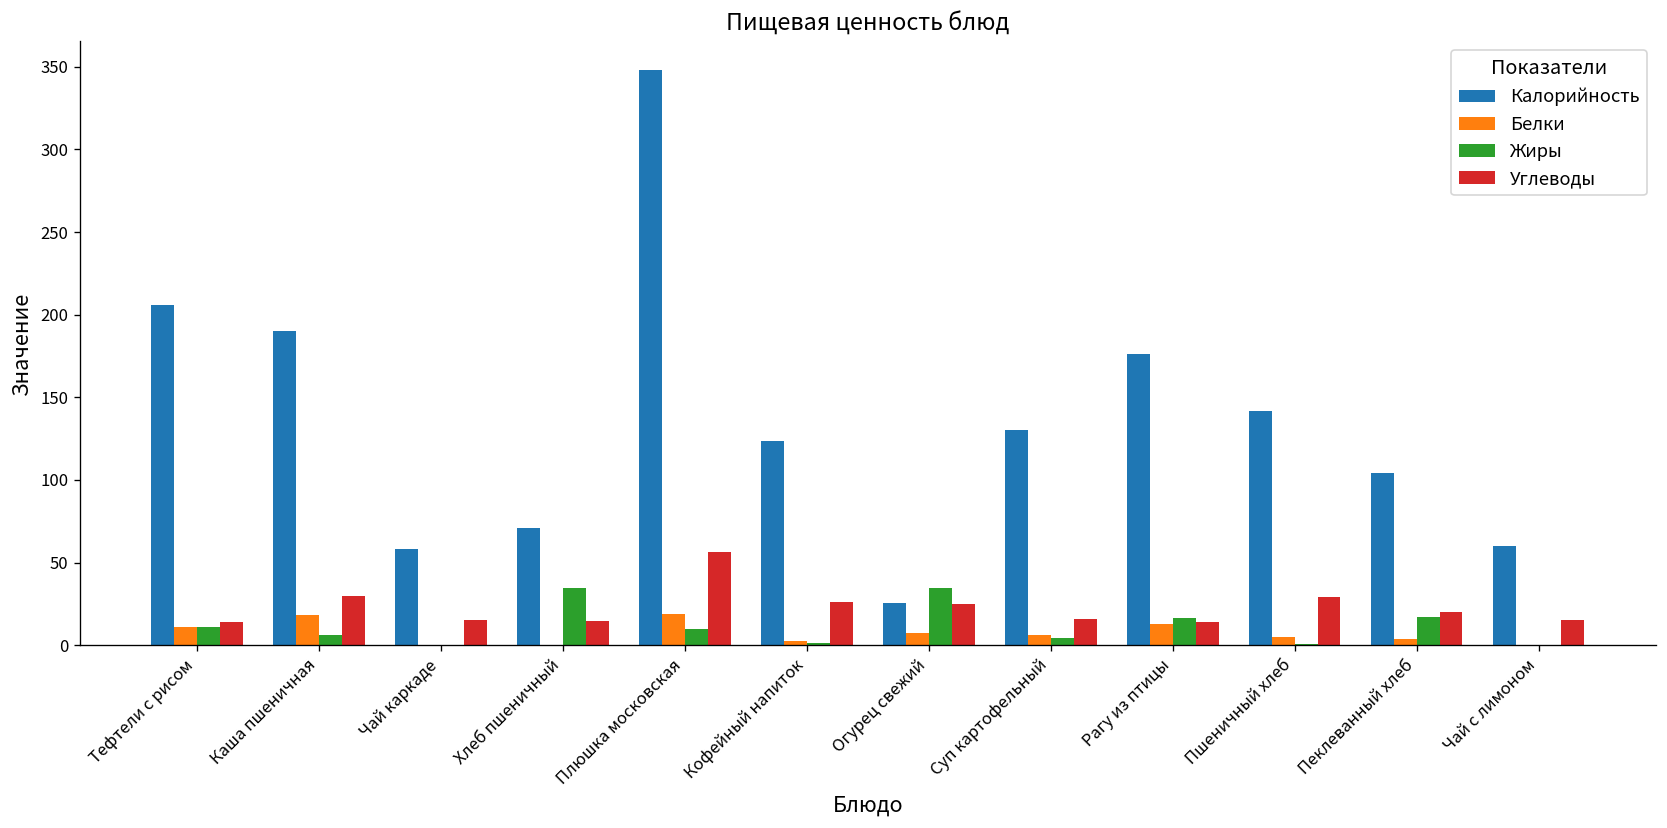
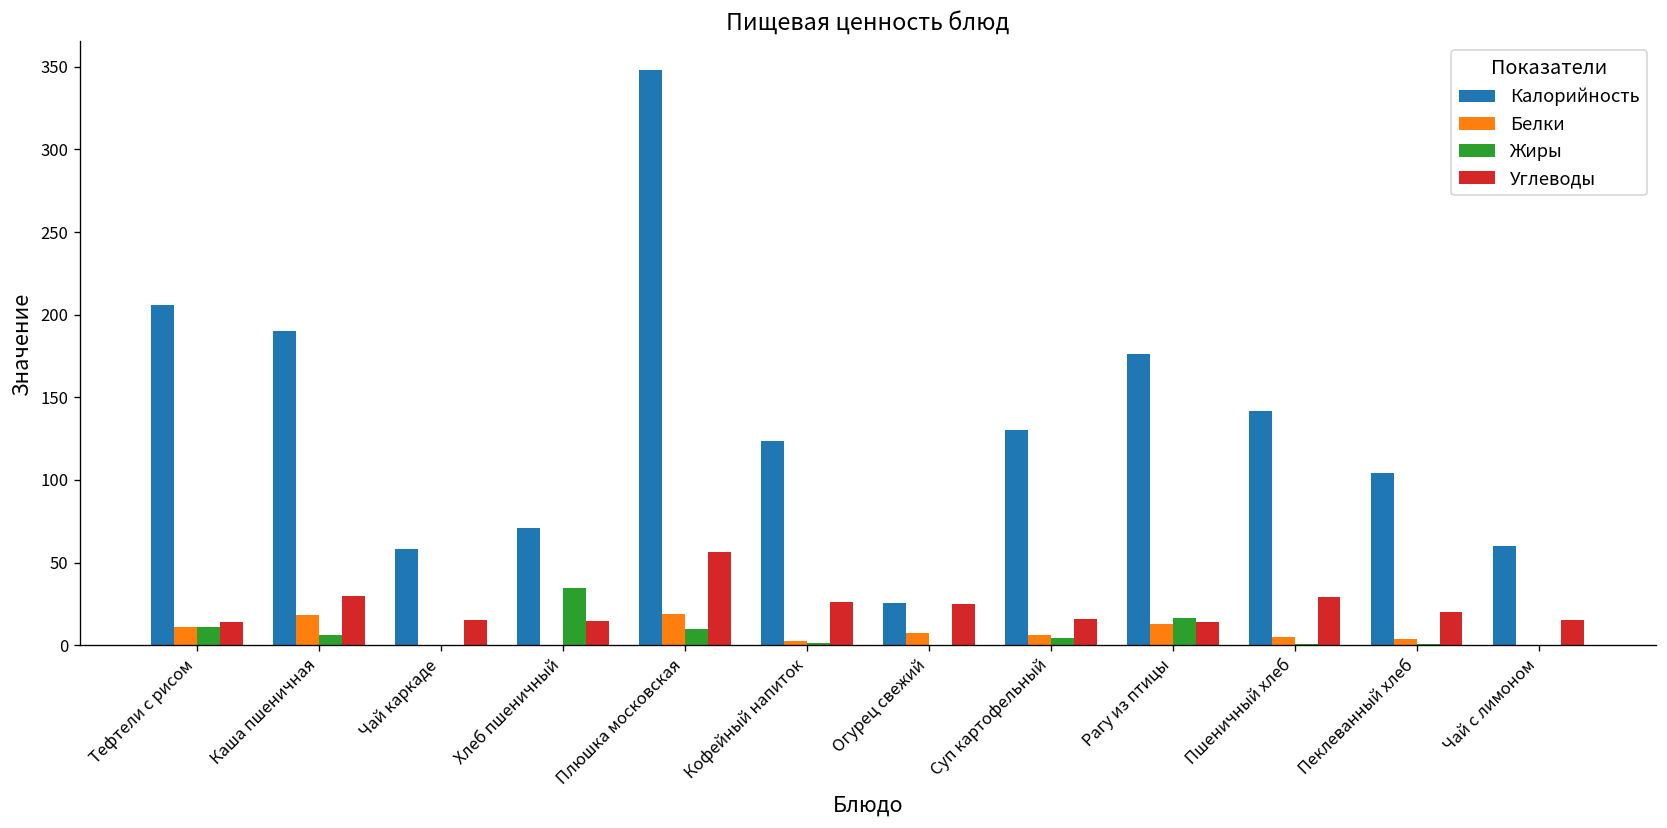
  {
    "Калорийность": {
      "Тефтели с рисом": 206,
      "Каша пшеничная": 190,
      "Чай каркаде": 58,
      "Хлеб пшеничный": 71,
      "Плюшка московская": 348,
      "Кофейный напиток": 124,
      "Огурец свежий": 26,
      "Суп картофельный": 130,
      "Рагу из птицы": 176,
      "Пшеничный хлеб": 142,
      "Пеклеванный хлеб": 104,
      "Чай с лимоном": 60
    },
    "Белки": {
      "Тефтели с рисом": 11,
      "Каша пшеничная": 19,
      "Чай каркаде": 0,
      "Плюшка московская": 19,
      "Кофейный напиток": 2,
      "Огурец свежий": 7,
      "Суп картофельный": 6,
      "Рагу из птицы": 13,
      "Пшеничный хлеб": 5,
      "Пеклеванный хлеб": 4
    },
    "Жиры": {
      "Тефтели с рисом": 11,
      "Каша пшеничная": 6,
      "Чай каркаде": 0,
      "Хлеб пшеничный": 35,
      "Плюшка московская": 10,
-     "Огурец свежий": 35,
+     "Огурец свежий": 0,
      "Суп картофельный": 5,
      "Рагу из птицы": 17,
-     "Пеклеванный хлеб": 17,
+     "Пеклеванный хлеб": 1,
      "Чай с лимоном": 0
    },
    "Углеводы": {
      "Тефтели с рисом": 14,
      "Каша пшеничная": 30,
      "Чай каркаде": 15,
      "Хлеб пшеничный": 15,
      "Плюшка московская": 56,
      "Кофейный напиток": 26,
      "Огурец свежий": 25,
      "Суп картофельный": 16,
      "Рагу из птицы": 14,
      "Пшеничный хлеб": 29,
      "Пеклеванный хлеб": 20,
      "Чай с лимоном": 15
    }
  }
